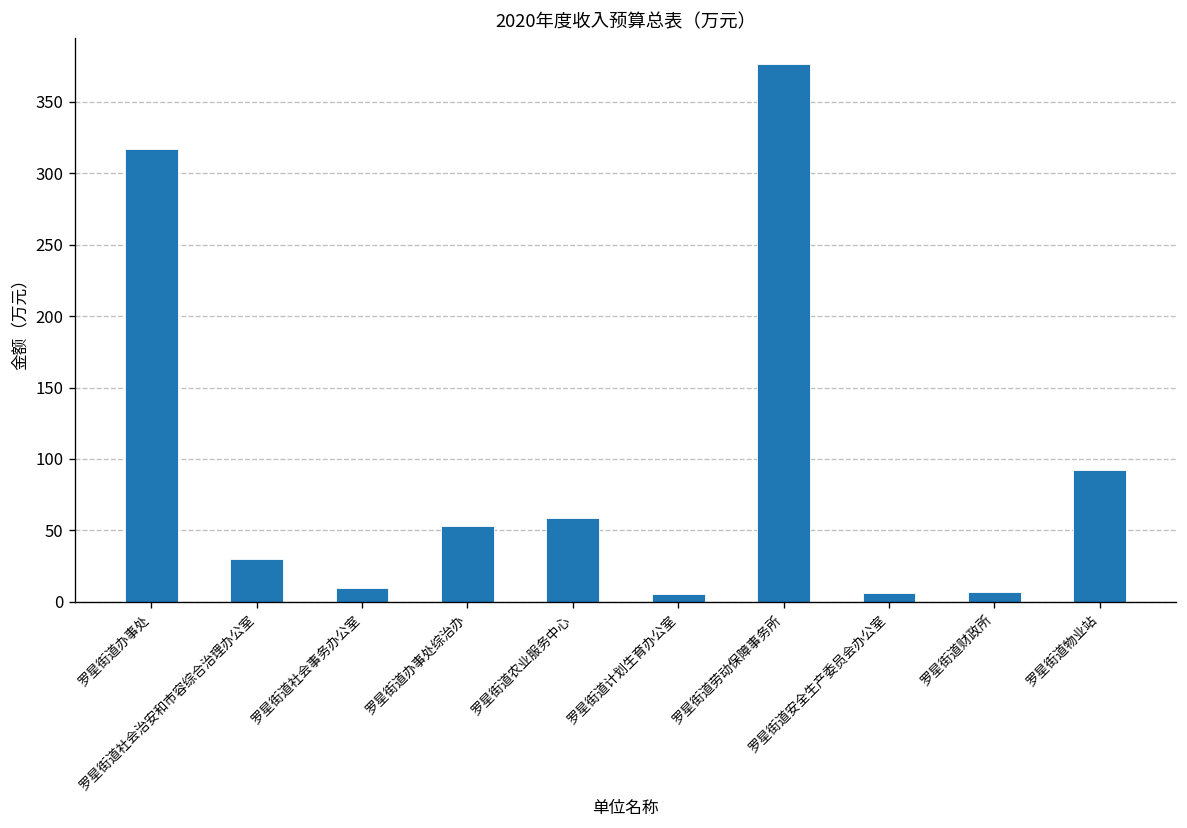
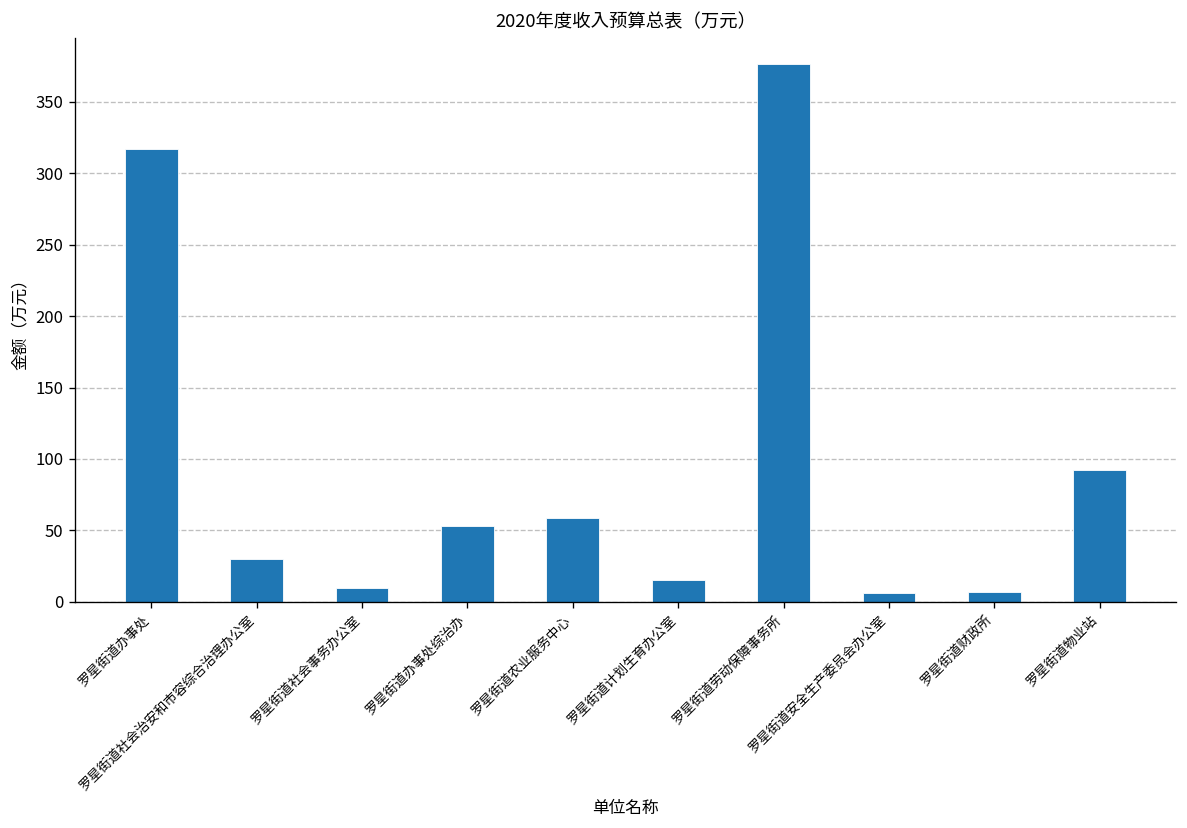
  {
    "罗星街道办事处": 317,
    "罗星街道社会治安和市容综合治理办公室": 30,
    "罗星街道社会事务办公室": 10,
    "罗星街道办事处综治办": 53,
    "罗星街道农业服务中心": 59,
-   "罗星街道计划生育办公室": 5,
+   "罗星街道计划生育办公室": 15,
    "罗星街道劳动保障事务所": 376,
    "罗星街道安全生产委员会办公室": 6,
    "罗星街道财政所": 7,
    "罗星街道物业站": 92
  }
